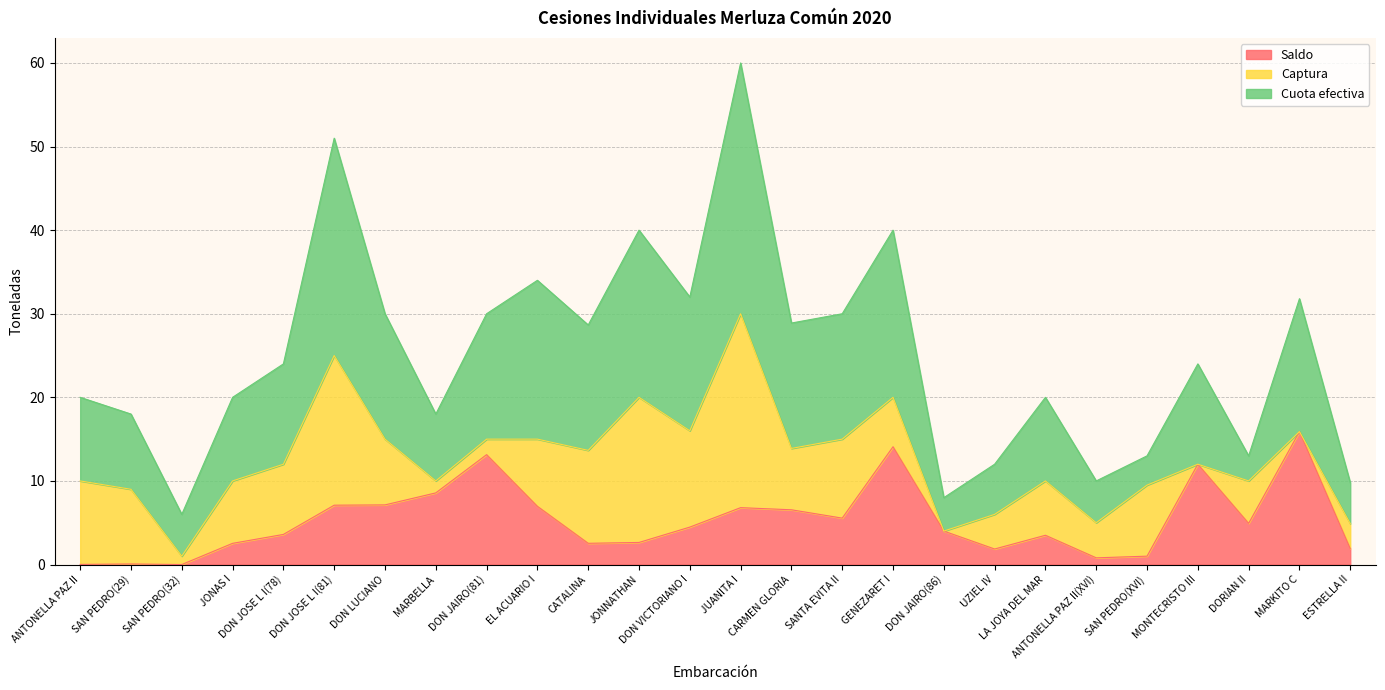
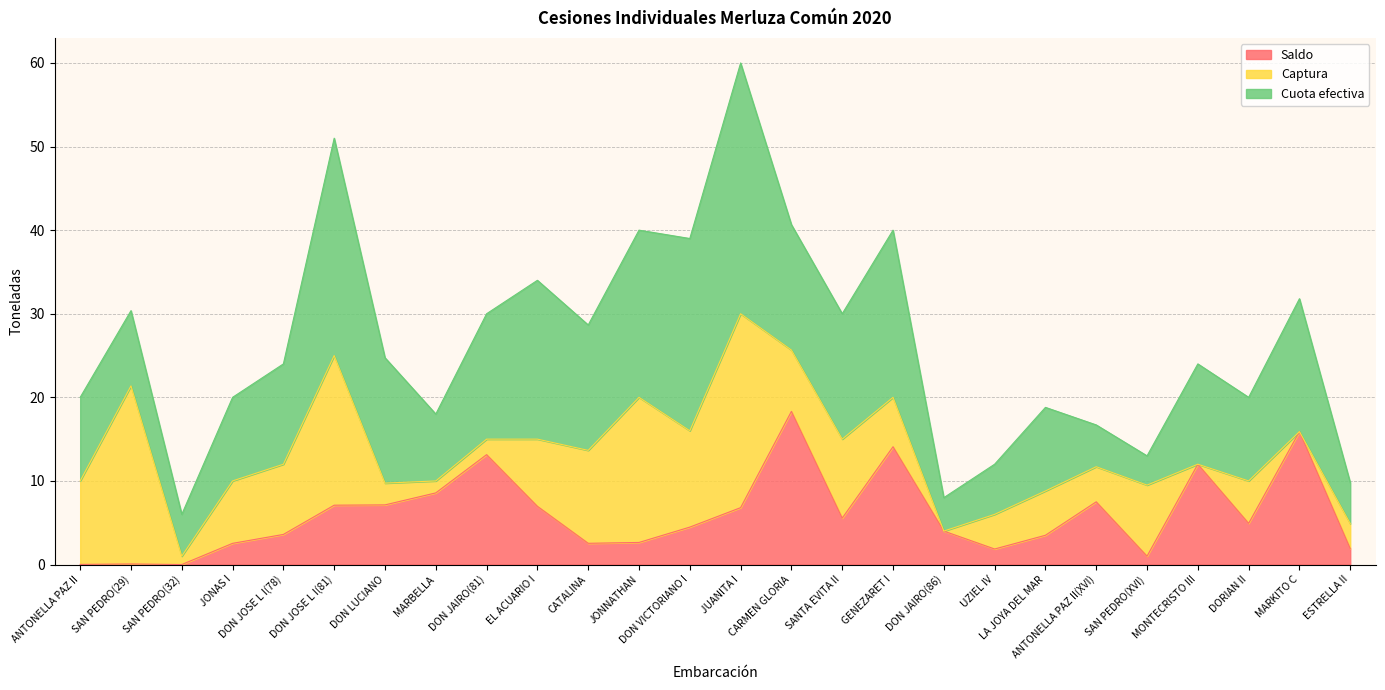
  {
    "Saldo": {
      "ANTONELLA PAZ II": 0,
      "SAN PEDRO(29)": 0,
      "SAN PEDRO(32)": 0,
      "JONAS I": 3,
      "DON JOSE L I(78)": 4,
      "DON JOSE L I(81)": 7,
      "DON LUCIANO": 7,
      "MARBELLA": 9,
      "DON JAIRO(81)": 13,
      "EL ACUARIO I": 7,
      "CATALINA": 3,
      "JONNATHAN": 3,
      "DON VICTORIANO I": 4,
      "JUANITA I": 7,
-     "CARMEN GLORIA": 7,
+     "CARMEN GLORIA": 18,
      "SANTA EVITA II": 6,
      "GENEZARET I": 14,
      "UZIEL IV": 2,
      "LA JOYA DEL MAR": 4,
-     "ANTONELLA PAZ II(XVI)": 1,
+     "ANTONELLA PAZ II(XVI)": 8,
      "SAN PEDRO(XVI)": 1,
      "DORIAN II": 5,
      "ESTRELLA II": 2
    },
    "Captura": {
      "ANTONELLA PAZ II": 10,
-     "SAN PEDRO(29)": 9,
+     "SAN PEDRO(29)": 21,
      "SAN PEDRO(32)": 1,
      "JONAS I": 7,
      "DON JOSE L I(78)": 8,
      "DON JOSE L I(81)": 18,
-     "DON LUCIANO": 8,
+     "DON LUCIANO": 3,
      "MARBELLA": 1,
      "DON JAIRO(81)": 2,
      "EL ACUARIO I": 8,
      "CATALINA": 11,
      "JONNATHAN": 17,
      "DON VICTORIANO I": 12,
      "JUANITA I": 23,
      "CARMEN GLORIA": 7,
      "SANTA EVITA II": 9,
      "GENEZARET I": 6,
      "UZIEL IV": 4,
-     "LA JOYA DEL MAR": 7,
+     "LA JOYA DEL MAR": 5,
      "ANTONELLA PAZ II(XVI)": 4,
      "SAN PEDRO(XVI)": 9,
      "DORIAN II": 5,
      "ESTRELLA II": 3
    },
    "Cuota efectiva": {
      "ANTONELLA PAZ II": 10,
      "SAN PEDRO(29)": 9,
      "SAN PEDRO(32)": 5,
      "JONAS I": 10,
      "DON JOSE L I(78)": 12,
      "DON JOSE L I(81)": 26,
      "DON LUCIANO": 15,
      "MARBELLA": 8,
      "DON JAIRO(81)": 15,
      "EL ACUARIO I": 19,
      "CATALINA": 15,
      "JONNATHAN": 20,
-     "DON VICTORIANO I": 16,
+     "DON VICTORIANO I": 23,
      "JUANITA I": 30,
      "CARMEN GLORIA": 15,
      "SANTA EVITA II": 15,
      "GENEZARET I": 20,
      "DON JAIRO(86)": 4,
      "UZIEL IV": 6,
      "LA JOYA DEL MAR": 10,
      "ANTONELLA PAZ II(XVI)": 5,
      "SAN PEDRO(XVI)": 4,
      "MONTECRISTO III": 12,
-     "DORIAN II": 3,
+     "DORIAN II": 10,
      "MARKITO C": 16,
      "ESTRELLA II": 5
    }
  }
